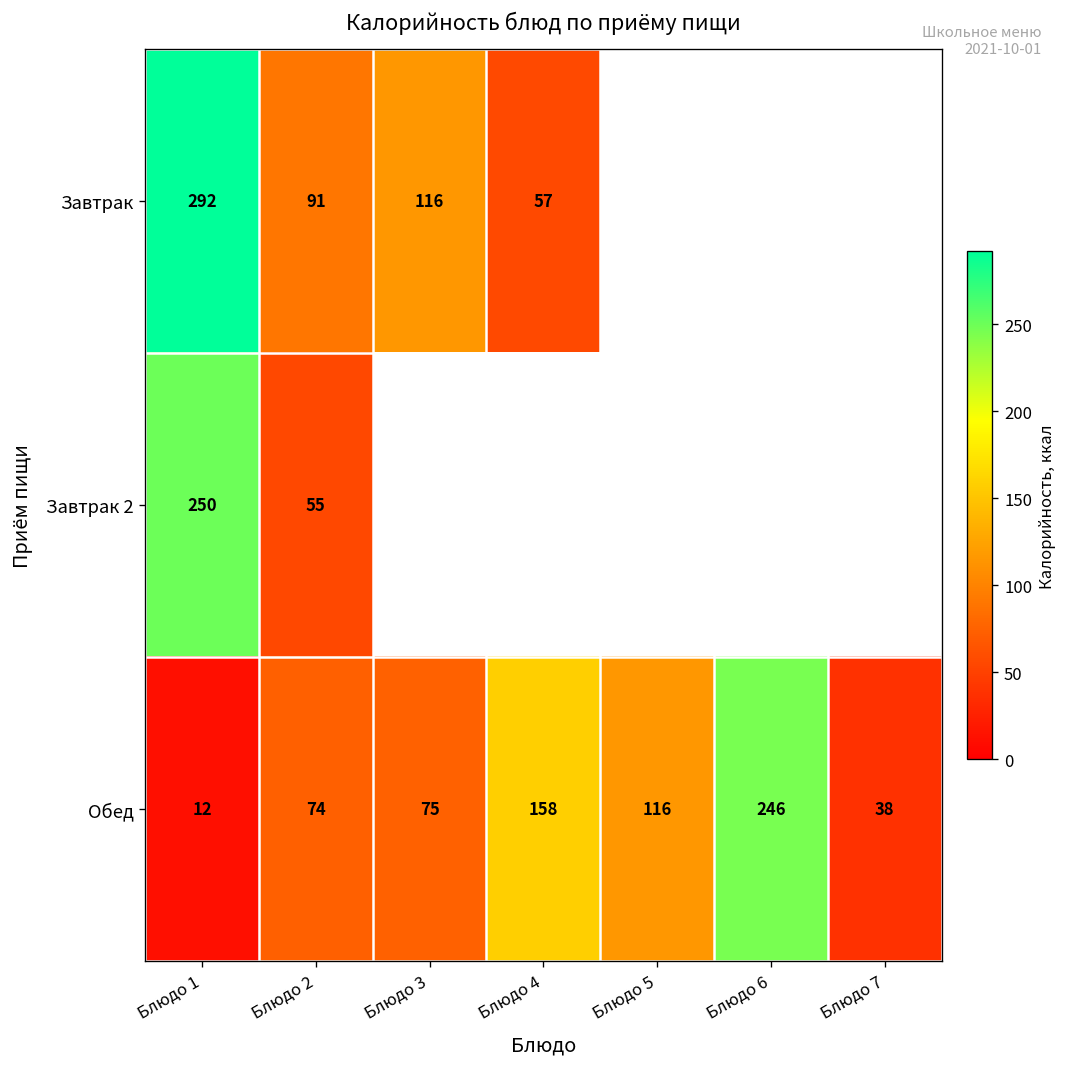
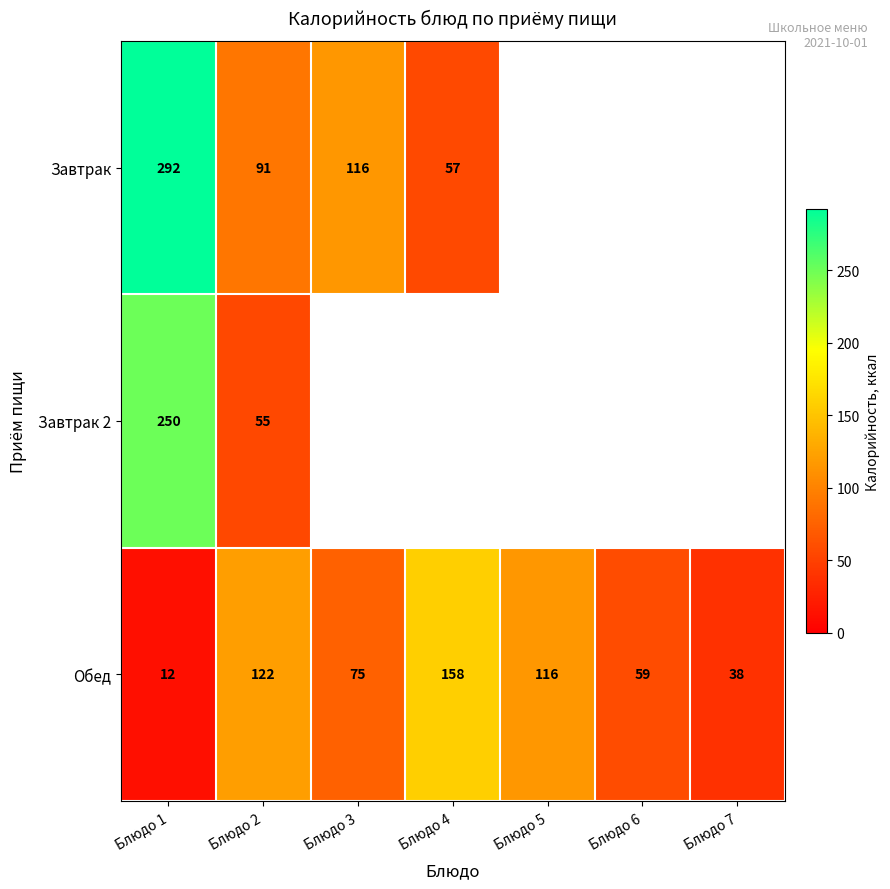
  {
    "Завтрак": {
      "Блюдо 1": 292,
      "Блюдо 2": 91,
      "Блюдо 3": 116,
      "Блюдо 4": 57
    },
    "Завтрак 2": {
      "Блюдо 1": 250,
      "Блюдо 2": 55
    },
    "Обед": {
      "Блюдо 1": 12,
-     "Блюдо 2": 74,
+     "Блюдо 2": 122,
      "Блюдо 3": 75,
      "Блюдо 4": 158,
      "Блюдо 5": 116,
-     "Блюдо 6": 246,
+     "Блюдо 6": 59,
      "Блюдо 7": 38
    }
  }
